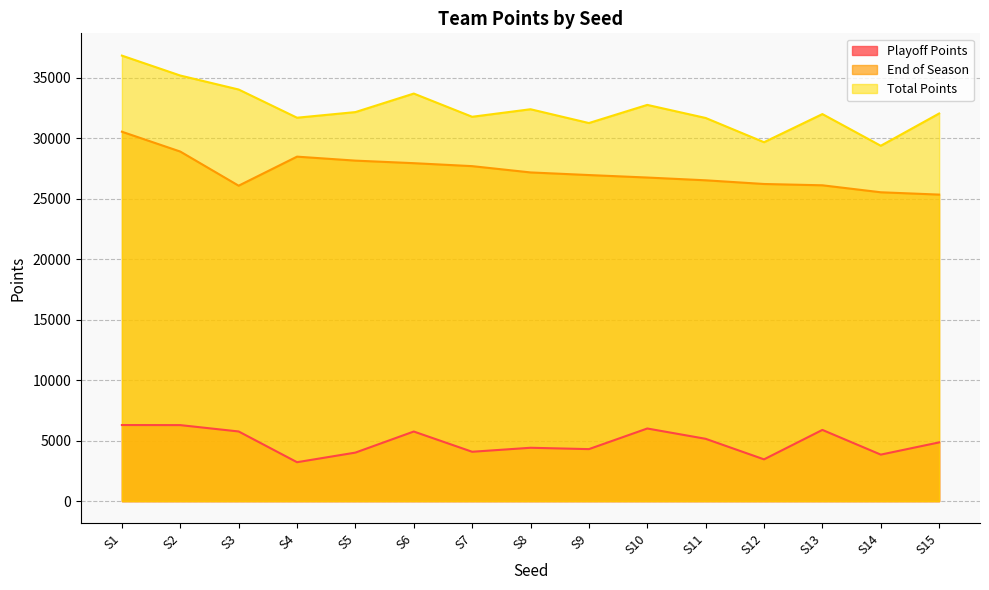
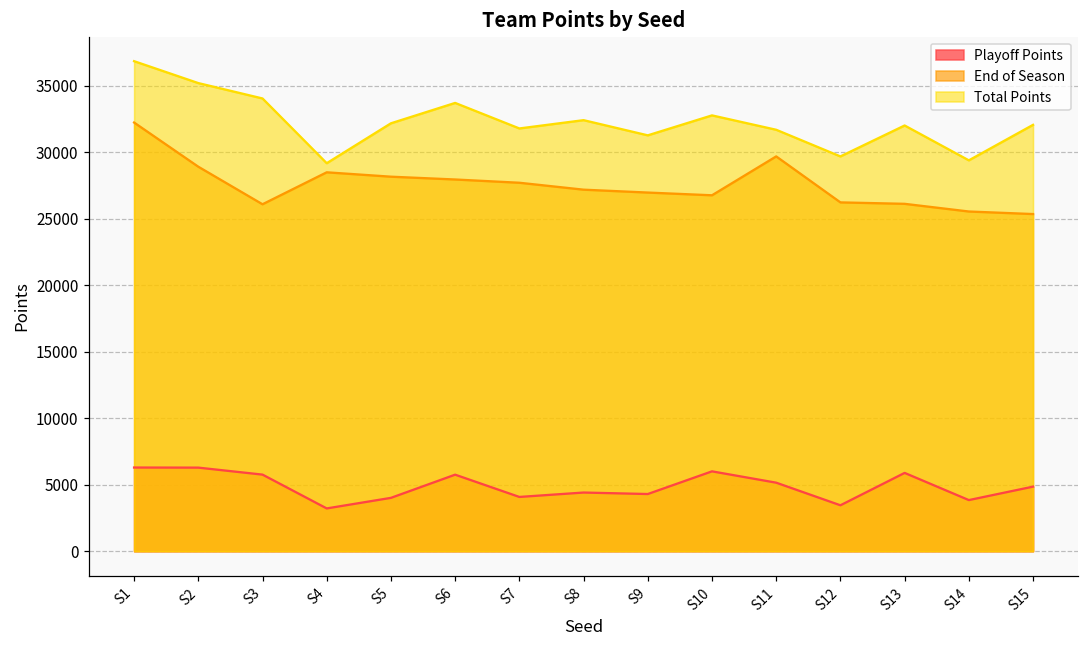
  {
    "Playoff Points": {
      "S1": 6300,
      "S2": 6300,
      "S3": 5800,
      "S4": 3200,
      "S5": 4000,
      "S6": 5800,
      "S7": 4100,
      "S8": 4400,
      "S9": 4300,
      "S10": 6000,
      "S11": 5200,
      "S12": 3500,
      "S13": 5900,
      "S14": 3800,
      "S15": 4900
    },
    "End of Season": {
-     "S1": 30500,
+     "S1": 32200,
      "S2": 28900,
      "S3": 26100,
      "S4": 28500,
      "S5": 28200,
      "S6": 27900,
      "S7": 27700,
      "S8": 27200,
      "S9": 27000,
      "S10": 26800,
-     "S11": 26500,
+     "S11": 29700,
      "S12": 26200,
      "S13": 26100,
      "S14": 25500,
      "S15": 25300
    },
    "Total Points": {
      "S1": 36800,
      "S2": 35200,
      "S3": 34000,
-     "S4": 31700,
+     "S4": 29200,
      "S5": 32200,
      "S6": 33700,
      "S7": 31800,
      "S8": 32400,
      "S9": 31300,
      "S10": 32800,
      "S11": 31700,
      "S12": 29700,
      "S13": 32000,
      "S14": 29400,
      "S15": 32100
    }
  }
